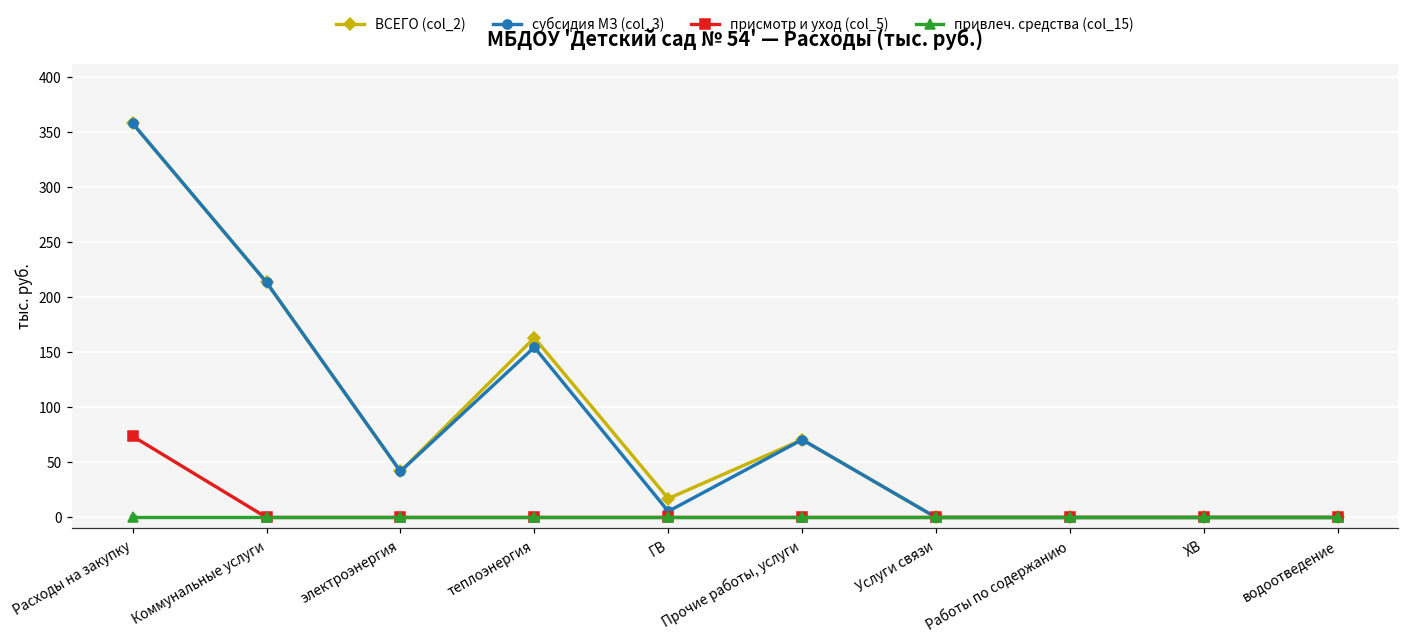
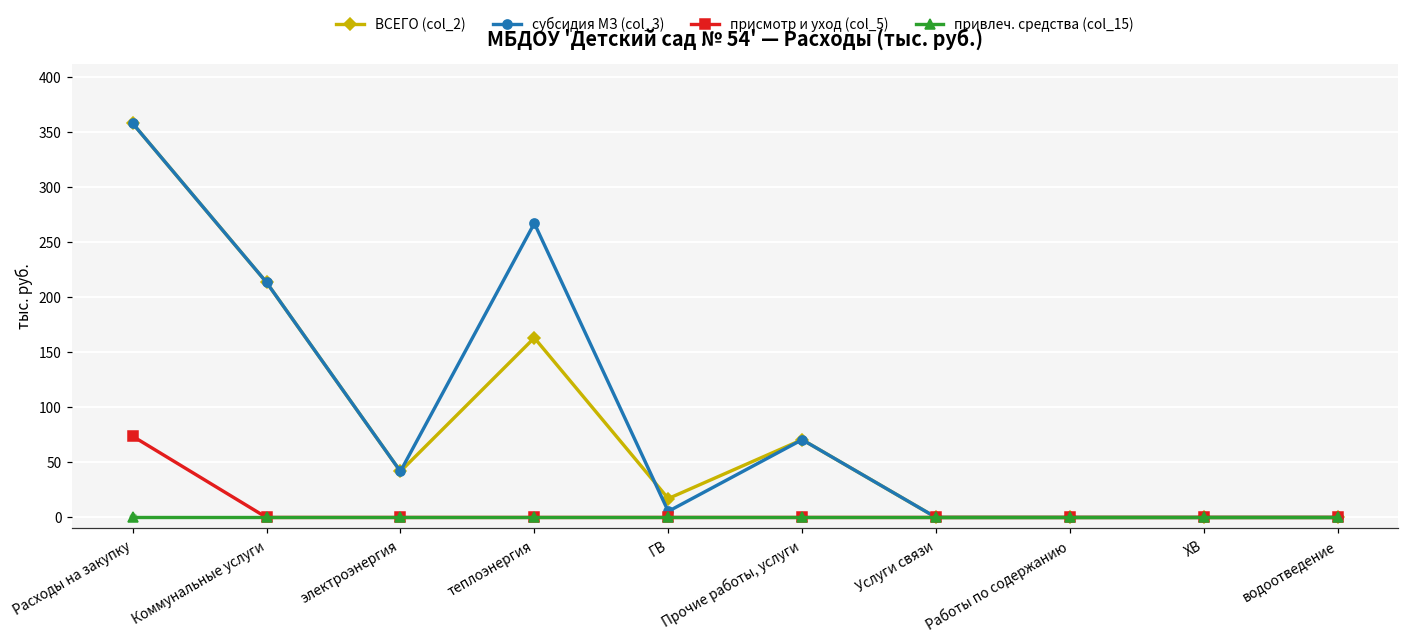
  {
    "ВСЕГО (col_2)": {
      "теплоэнергия": 163,
      "ГВ": 17
    },
    "субсидия МЗ (col_3)": {
-     "теплоэнергия": 155,
+     "теплоэнергия": 267,
      "ГВ": 6
    },
    "присмотр и уход (col_5)": {
      "Расходы на закупку": 74
    },
    "привлеч. средства (col_15)": {
      "Расходы на закупку": 0
    }
  }
